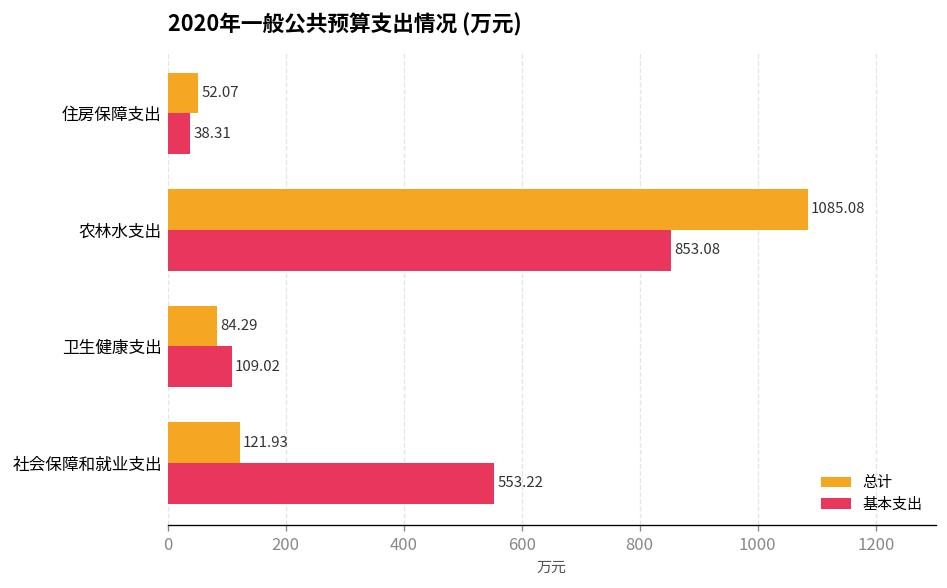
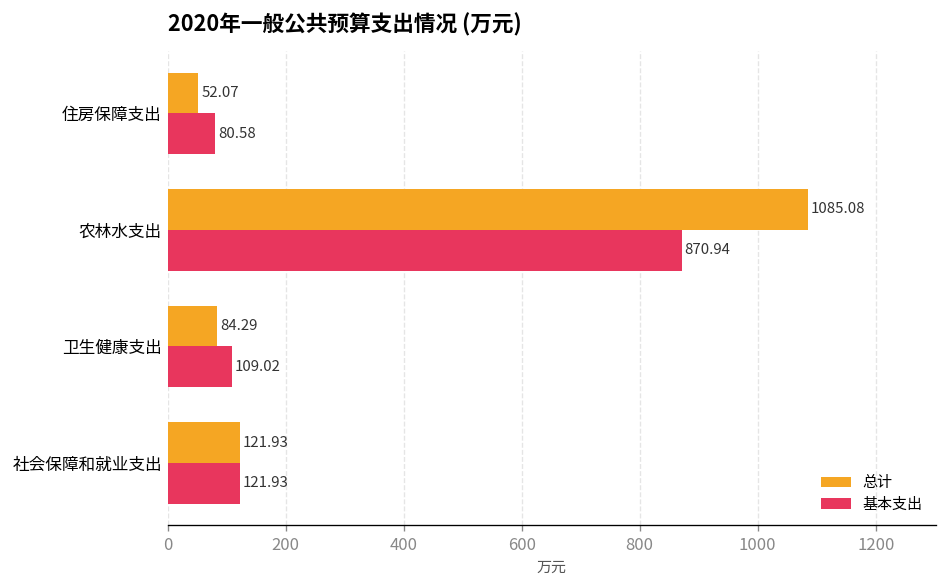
  {
    "总计": {
      "住房保障支出": 52.07,
      "农林水支出": 1085.08,
      "卫生健康支出": 84.29,
      "社会保障和就业支出": 121.93
    },
    "基本支出": {
-     "住房保障支出": 38.31,
-     "农林水支出": 853.08,
+     "住房保障支出": 80.58,
+     "农林水支出": 870.94,
      "卫生健康支出": 109.02,
-     "社会保障和就业支出": 553.22
+     "社会保障和就业支出": 121.93
    }
  }
